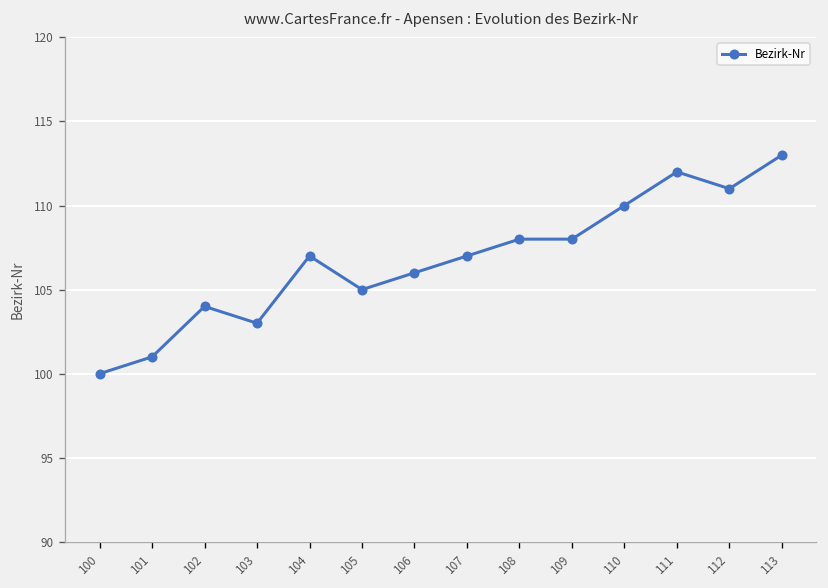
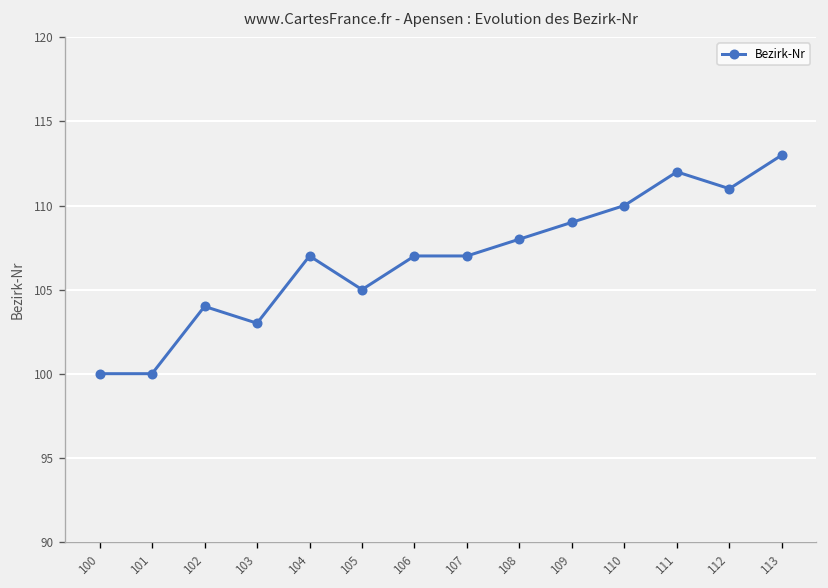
  {
    "100": 100,
-   "101": 101,
+   "101": 100,
    "102": 104,
    "103": 103,
    "104": 107,
    "105": 105,
-   "106": 106,
+   "106": 107,
    "107": 107,
    "108": 108,
-   "109": 108,
+   "109": 109,
    "110": 110,
    "111": 112,
    "112": 111,
    "113": 113
  }
